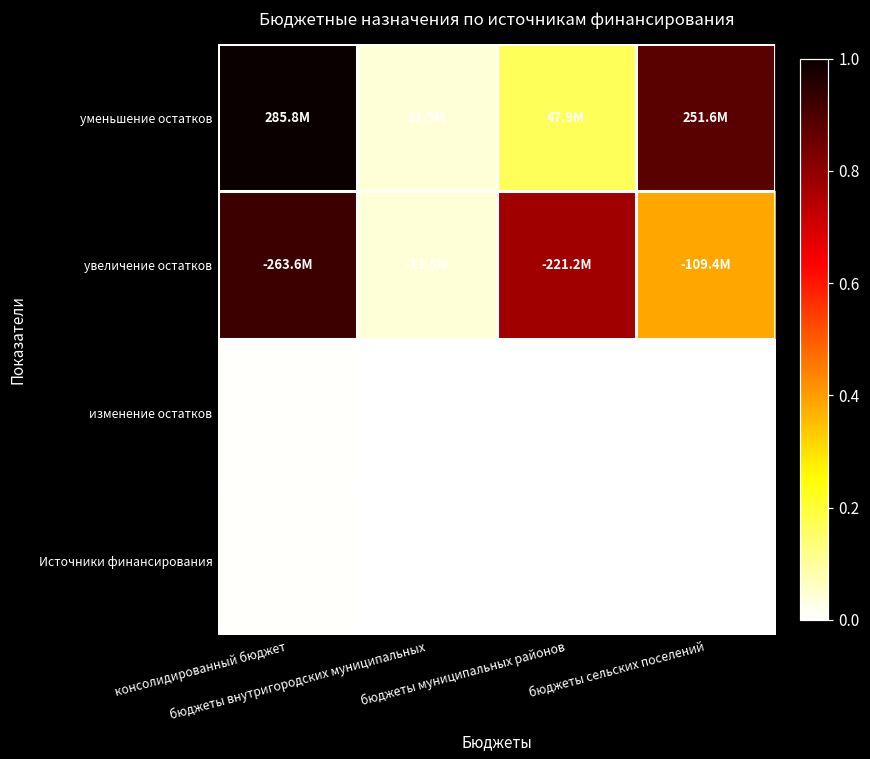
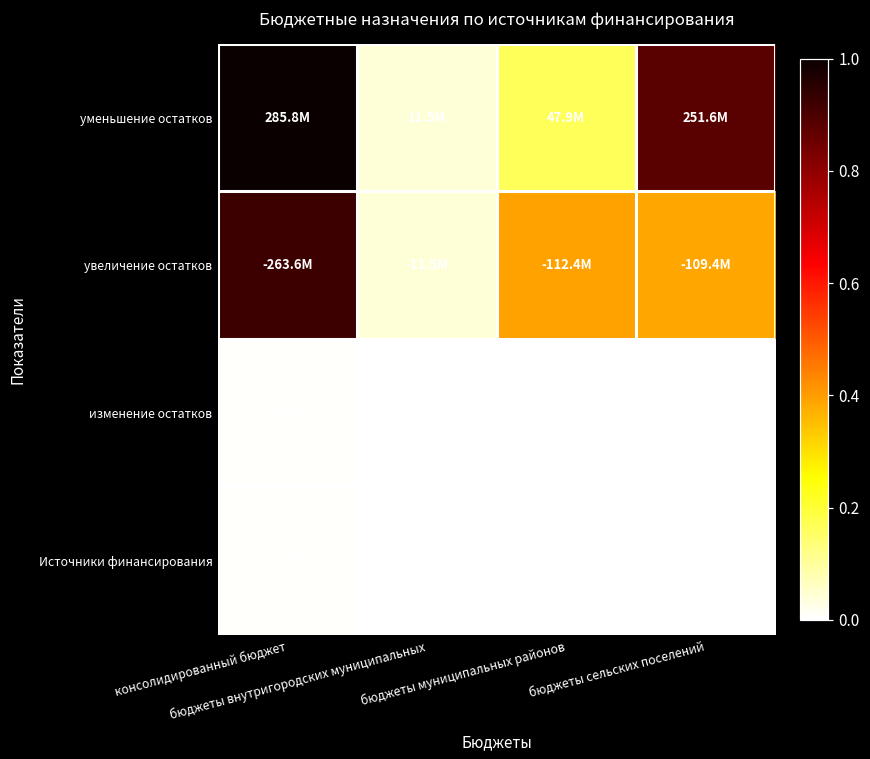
  {
    "уменьшение остатков": {
      "консолидированный бюджет": "285.8M",
      "бюджеты муниципальных районов": "47.9M",
      "бюджеты сельских поселений": "251.6M"
    },
    "увеличение остатков": {
      "консолидированный бюджет": "-263.6M",
-     "бюджеты муниципальных районов": "-221.2M",
+     "бюджеты муниципальных районов": "-112.4M",
      "бюджеты сельских поселений": "-109.4M"
    }
  }
